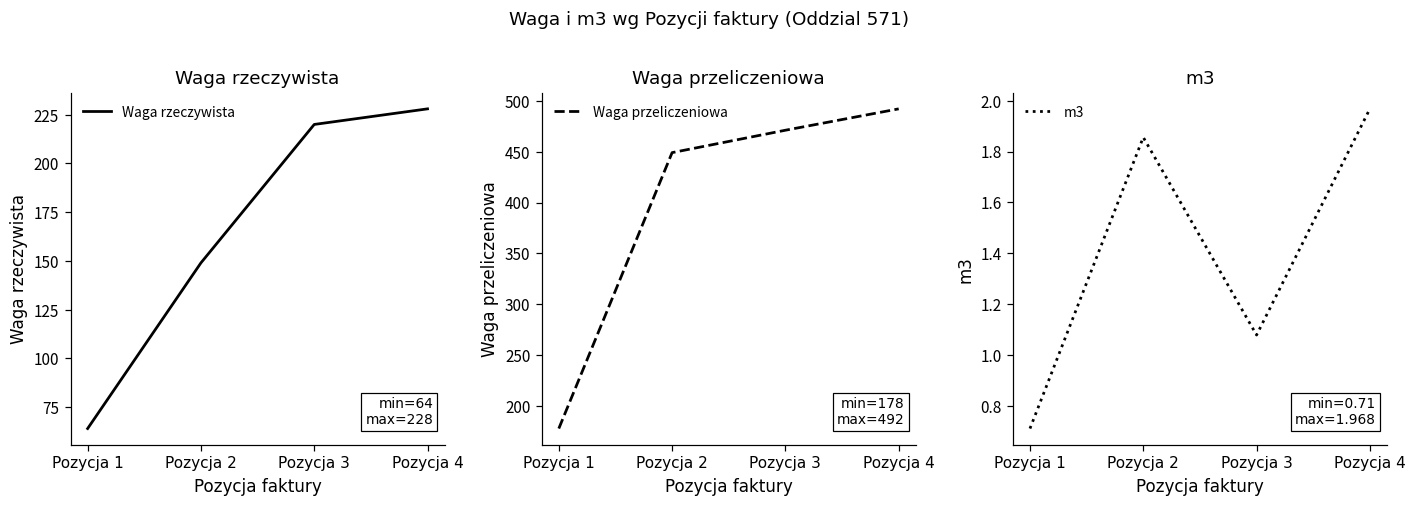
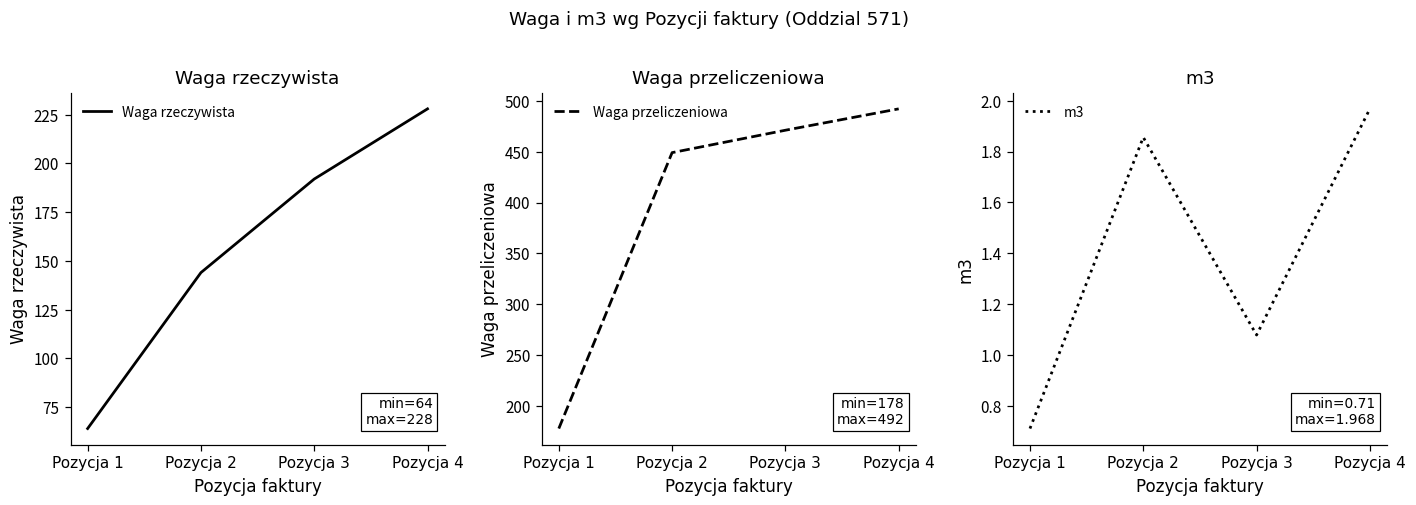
  {
    "Waga rzeczywista": {
      "Pozycja 1": 64,
-     "Pozycja 2": 149,
-     "Pozycja 3": 220,
+     "Pozycja 2": 144,
+     "Pozycja 3": 192,
      "Pozycja 4": 228
    },
    "Waga przeliczeniowa": {
      "Pozycja 1": 180,
      "Pozycja 2": 450,
      "Pozycja 3": 470,
      "Pozycja 4": 490
    },
    "m3": {
      "Pozycja 1": 0.71,
      "Pozycja 2": 1.86,
      "Pozycja 3": 1.08,
      "Pozycja 4": 1.97
    }
  }
